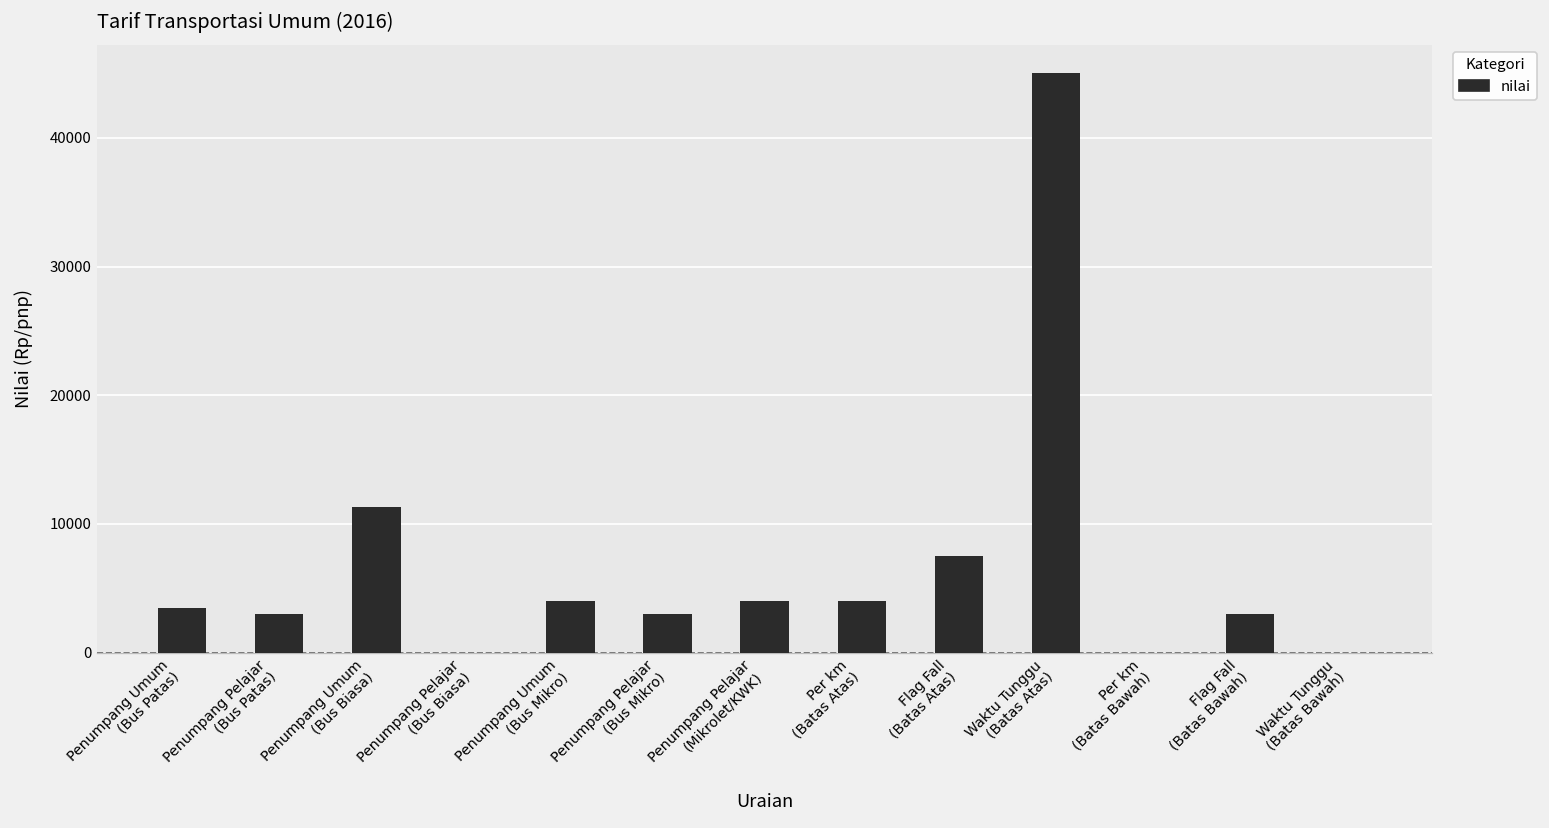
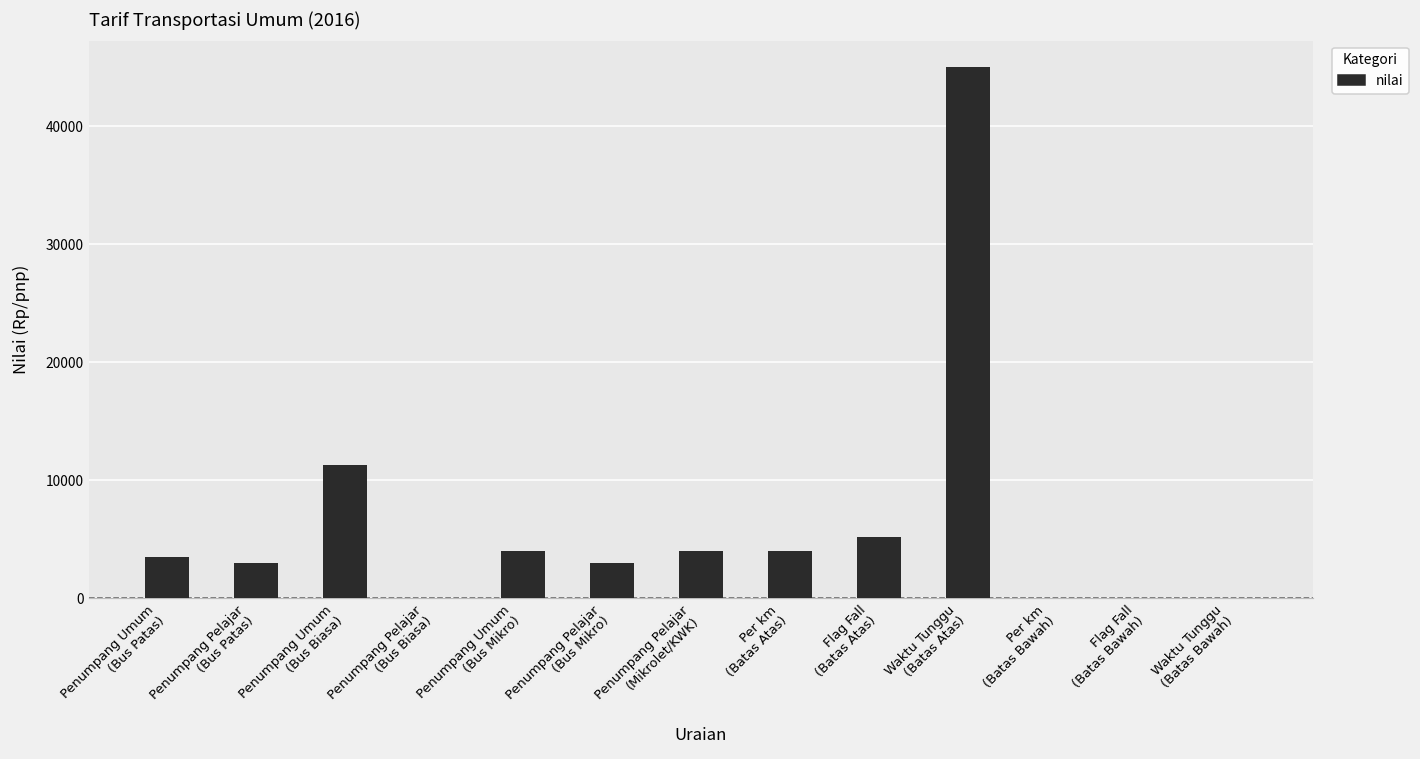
  {
    "Penumpang Umum (Bus Patas)": 3500,
    "Penumpang Pelajar (Bus Patas)": 3000,
    "Penumpang Umum (Bus Biasa)": 11300,
    "Penumpang Pelajar (Bus Biasa)": 0,
    "Penumpang Umum (Bus Mikro)": 4000,
    "Penumpang Pelajar (Bus Mikro)": 3000,
    "Penumpang Pelajar (Mikrolet/KWK)": 4000,
    "Per km (Batas Atas)": 4000,
-   "Flag Fall (Batas Atas)": 7500,
+   "Flag Fall (Batas Atas)": 5200,
    "Waktu Tunggu (Batas Atas)": 45000,
    "Per km (Batas Bawah)": 0,
-   "Flag Fall (Batas Bawah)": 3000,
+   "Flag Fall (Batas Bawah)": 0,
    "Waktu Tunggu (Batas Bawah)": 0
  }
